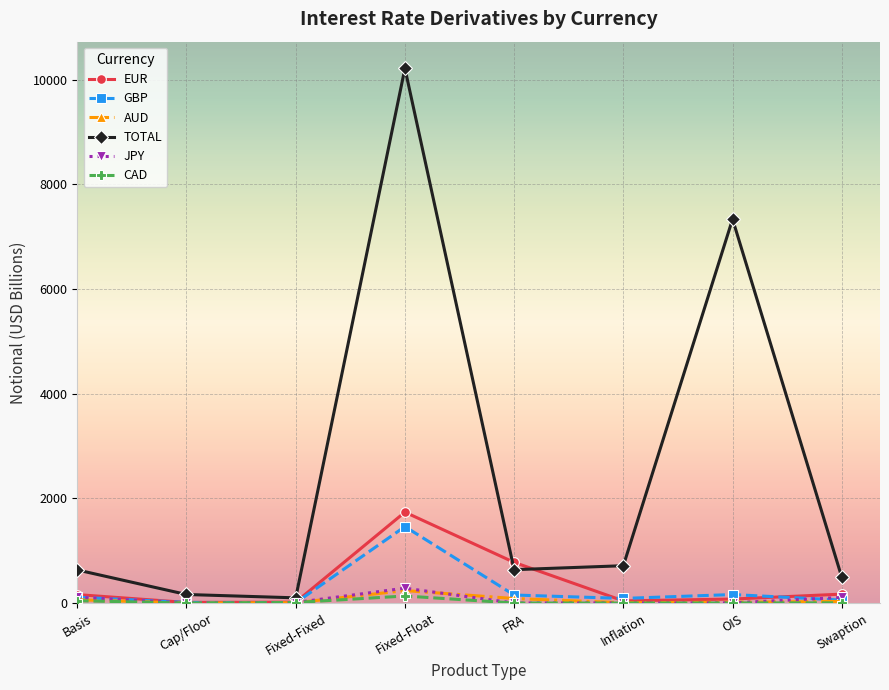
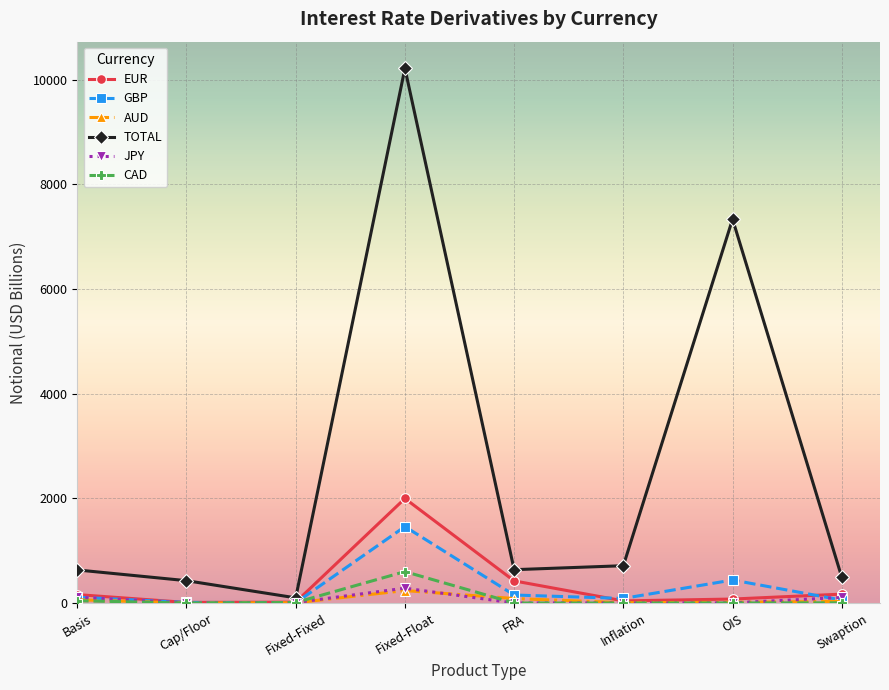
  {
    "EUR": {
      "Basis": 200,
-     "Fixed-Float": 1700,
-     "FRA": 800,
+     "Fixed-Float": 2000,
+     "FRA": 400,
      "OIS": 100,
      "Swaption": 200
    },
    "GBP": {
      "Fixed-Float": 1500,
      "FRA": 200,
-     "OIS": 200
+     "OIS": 400
    },
    "AUD": {
      "FRA": 100
    },
    "TOTAL": {
      "Basis": 600,
-     "Cap/Floor": 200,
+     "Cap/Floor": 400,
      "Fixed-Fixed": 100,
      "Fixed-Float": 10200,
      "FRA": 600,
      "Inflation": 700,
      "OIS": 7300,
      "Swaption": 500
    },
    "JPY": {
      "Swaption": 100
    },
    "CAD": {
-     "Fixed-Float": 100
+     "Fixed-Float": 600
    }
  }
